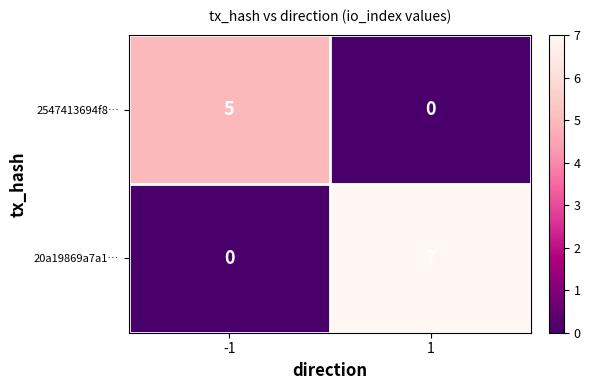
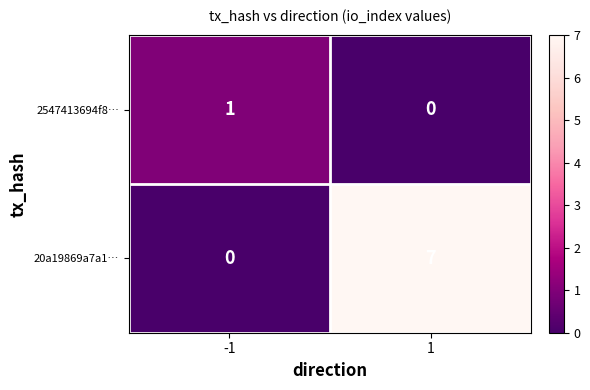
  {
    "2547413694f8…": {
-     "-1": 5,
+     "-1": 1,
      "1": 0
    },
    "20a19869a7a1…": {
      "-1": 0
    }
  }
